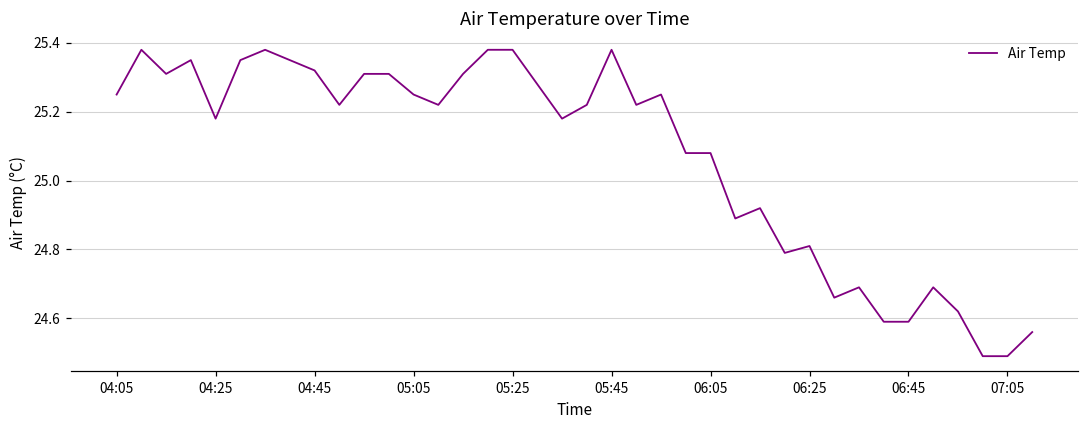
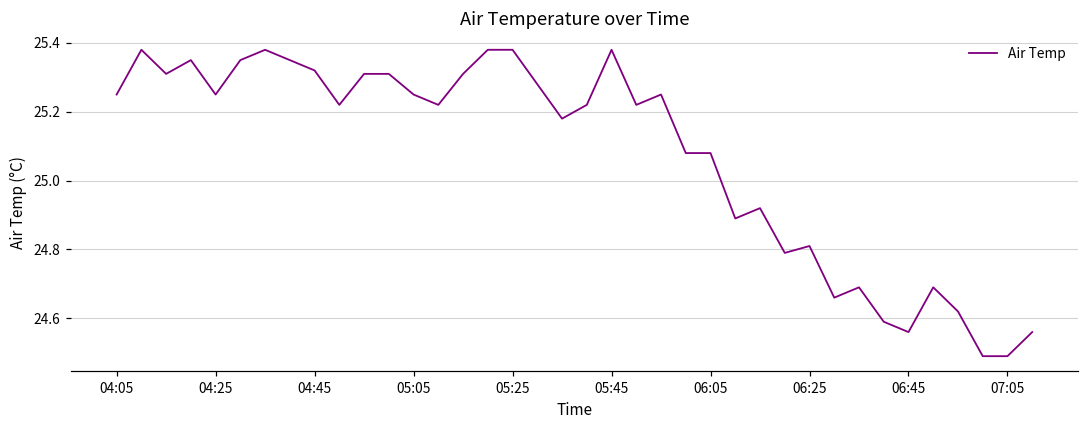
  {
    "04:05": 25.25,
-   "04:25": 25.18,
+   "04:25": 25.25,
    "04:45": 25.32,
    "05:05": 25.25,
    "05:25": 25.38,
    "05:45": 25.38,
    "06:05": 25.08,
    "06:25": 24.81,
-   "06:45": 24.59,
+   "06:45": 24.56,
    "07:05": 24.49
  }
